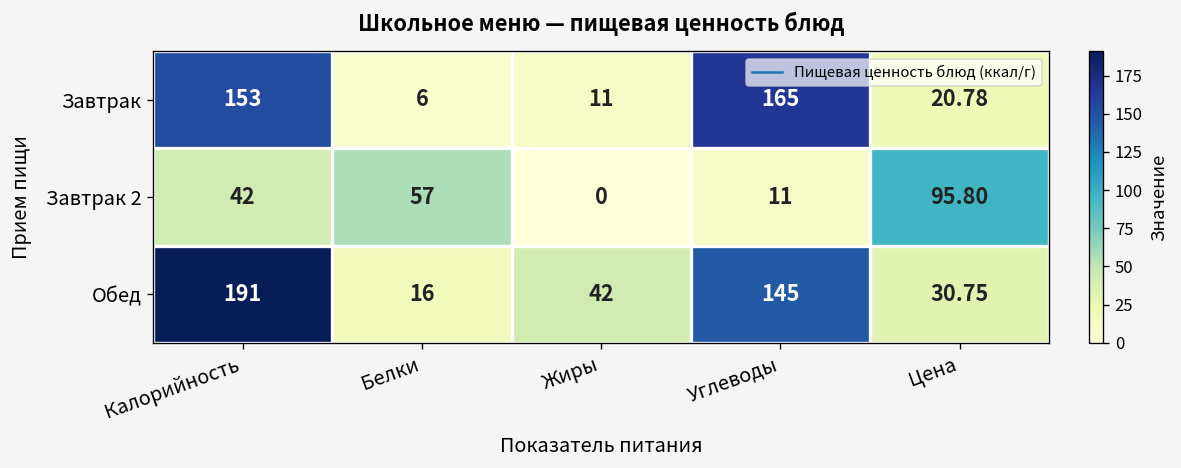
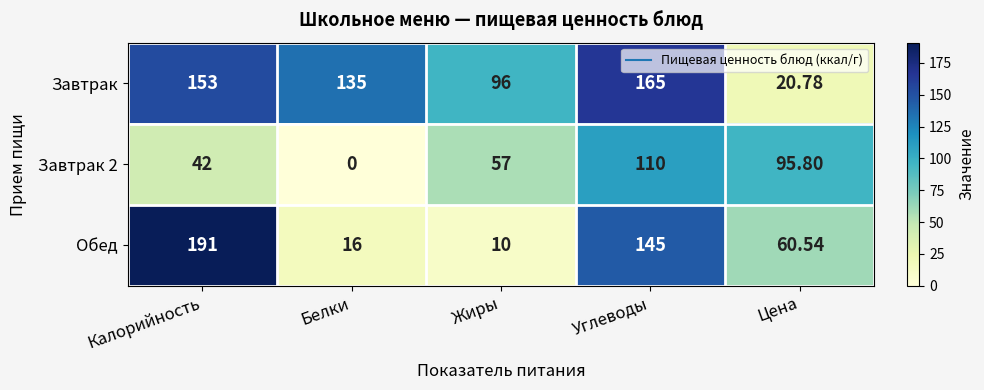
  {
    "Завтрак": {
      "Калорийность": 153,
-     "Белки": 6,
-     "Жиры": 11,
+     "Белки": 135,
+     "Жиры": 96,
      "Углеводы": 165,
      "Цена": 20.78
    },
    "Завтрак 2": {
      "Калорийность": 42,
-     "Белки": 57,
-     "Жиры": 0,
-     "Углеводы": 11,
+     "Белки": 0,
+     "Жиры": 57,
+     "Углеводы": 110,
      "Цена": 95.80
    },
    "Обед": {
      "Калорийность": 191,
      "Белки": 16,
-     "Жиры": 42,
+     "Жиры": 10,
      "Углеводы": 145,
-     "Цена": 30.75
+     "Цена": 60.54
    }
  }
